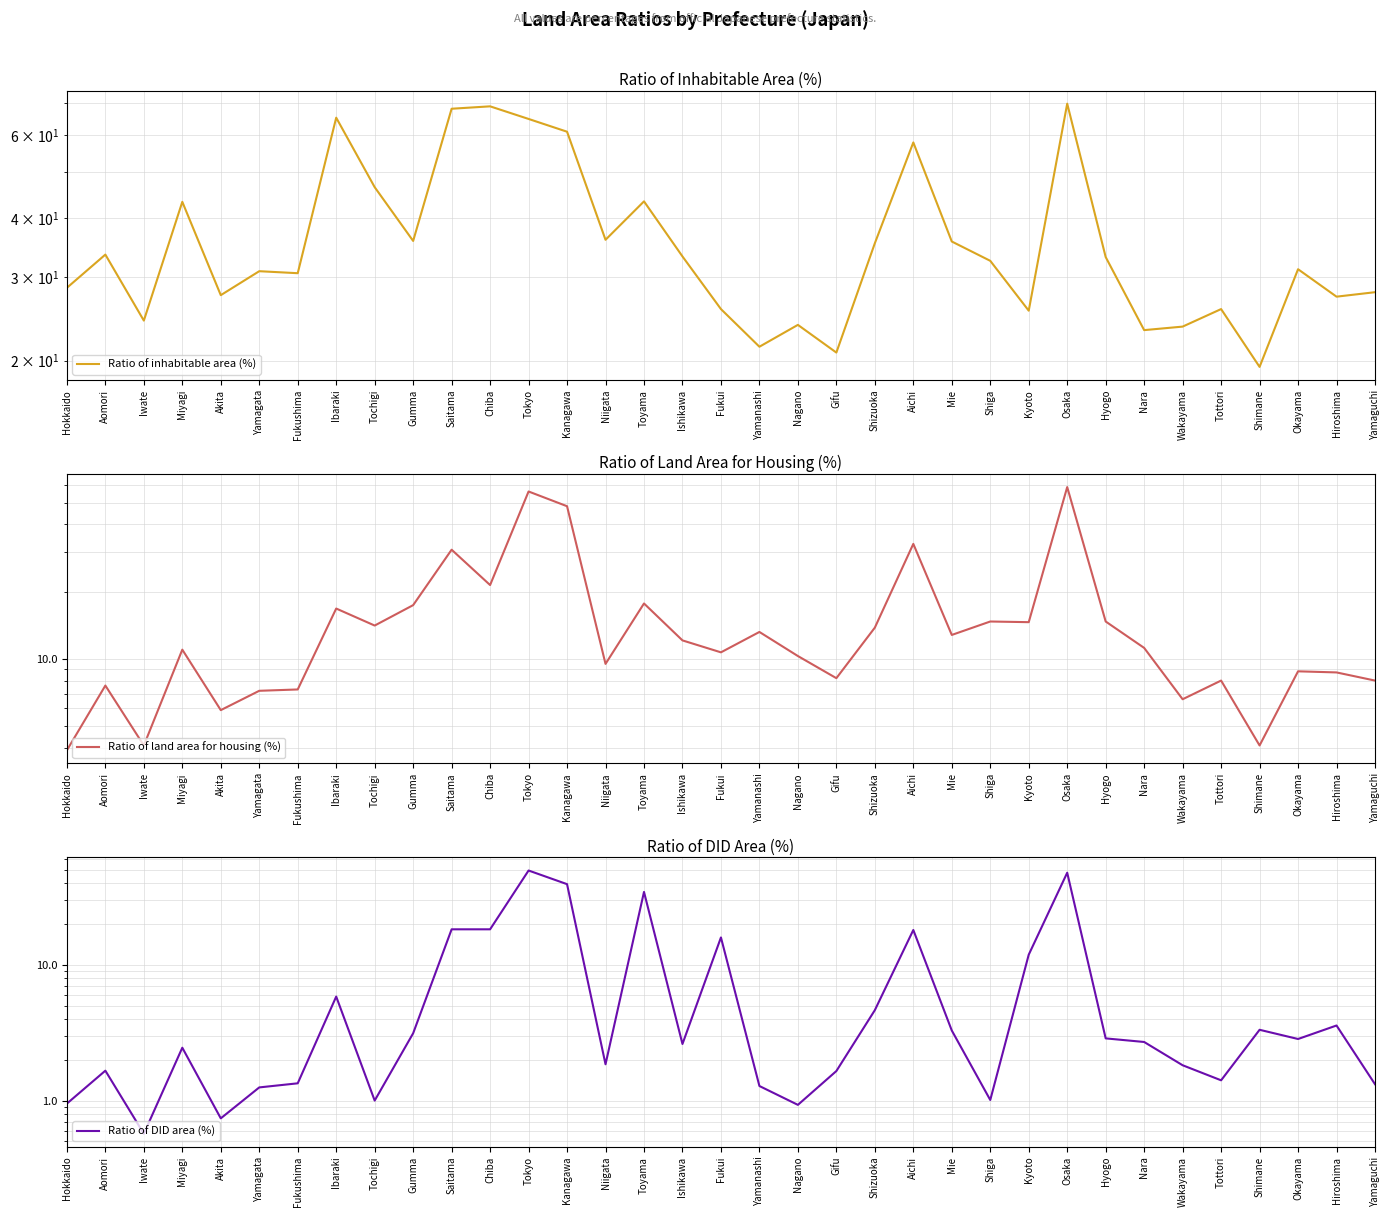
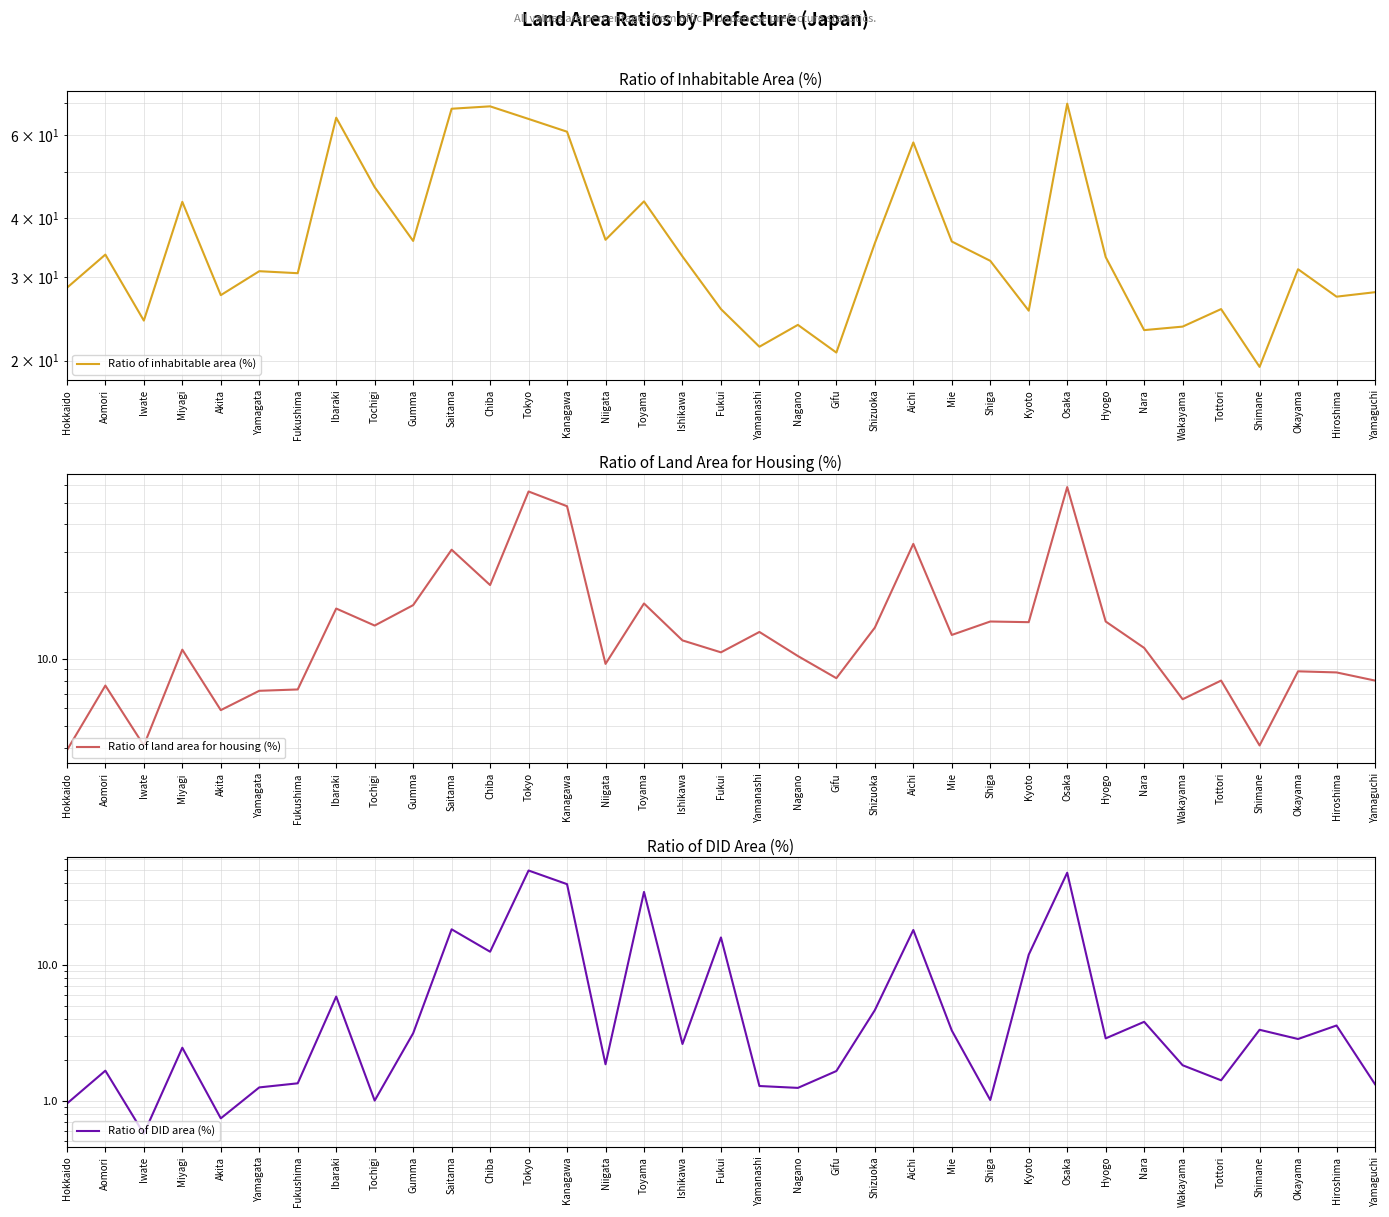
  {
    "Ratio of DID Area (%)": {
      "Hokkaido": 1.0,
      "Aomori": 1.7,
      "Miyagi": 2.5,
      "Akita": 0.7,
      "Yamagata": 1.3,
      "Fukushima": 1.3,
      "Ibaraki": 5.8,
      "Tochigi": 1.0,
      "Gumma": 3.1,
      "Saitama": 18,
-     "Chiba": 18,
+     "Chiba": 12,
      "Tokyo": 49,
      "Kanagawa": 39,
      "Niigata": 1.9,
      "Toyama": 34,
      "Ishikawa": 2.6,
      "Fukui": 16,
      "Yamanashi": 1.3,
-     "Nagano": 0.9,
+     "Nagano": 1.2,
      "Gifu": 1.7,
      "Shizuoka": 4.6,
      "Aichi": 18,
      "Mie": 3.3,
      "Shiga": 1.0,
      "Kyoto": 12,
      "Osaka": 48,
      "Hyogo": 2.9,
-     "Nara": 2.7,
+     "Nara": 3.8,
      "Wakayama": 1.8,
      "Tottori": 1.4,
      "Shimane": 3.3,
      "Okayama": 2.8,
      "Hiroshima": 3.6,
      "Yamaguchi": 1.3
    }
  }
